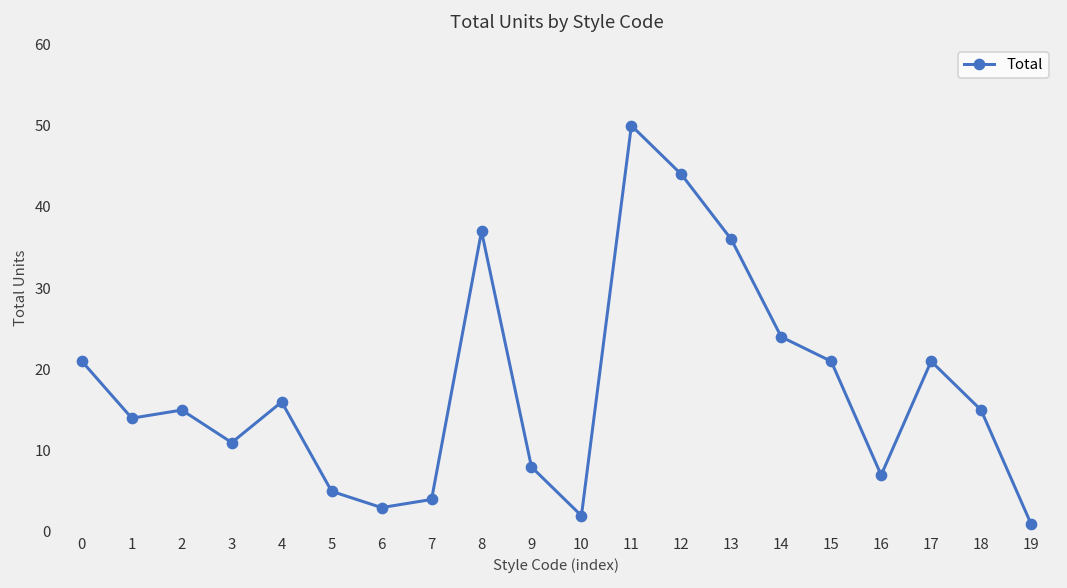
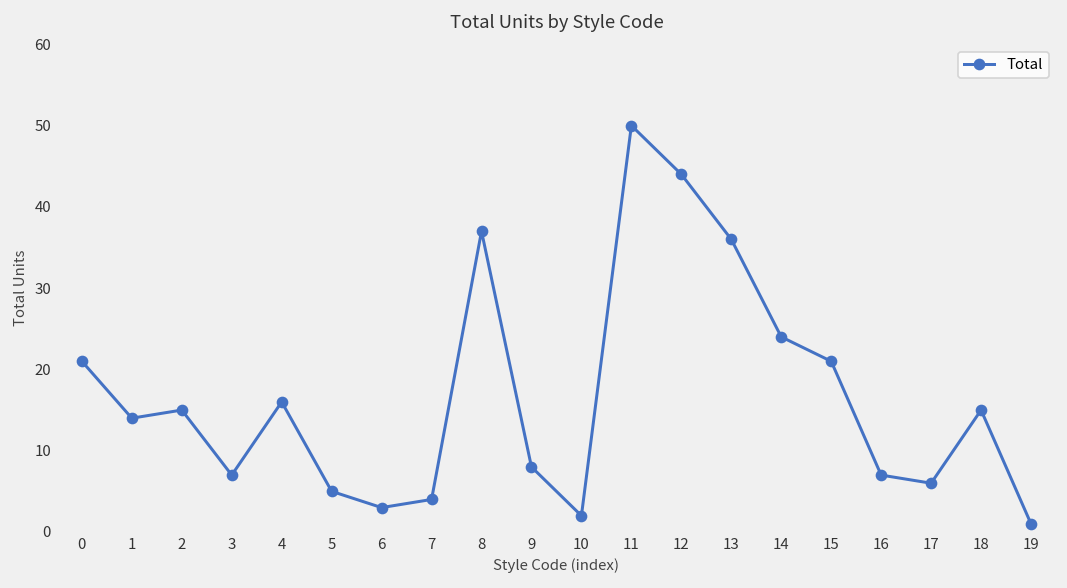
  {
    "0": 21,
    "1": 14,
    "2": 15,
-   "3": 11,
+   "3": 7,
    "4": 16,
    "5": 5,
    "6": 3,
    "7": 4,
    "8": 37,
    "9": 8,
    "10": 2,
    "11": 50,
    "12": 44,
    "13": 36,
    "14": 24,
    "15": 21,
    "16": 7,
-   "17": 21,
+   "17": 6,
    "18": 15,
    "19": 1
  }
